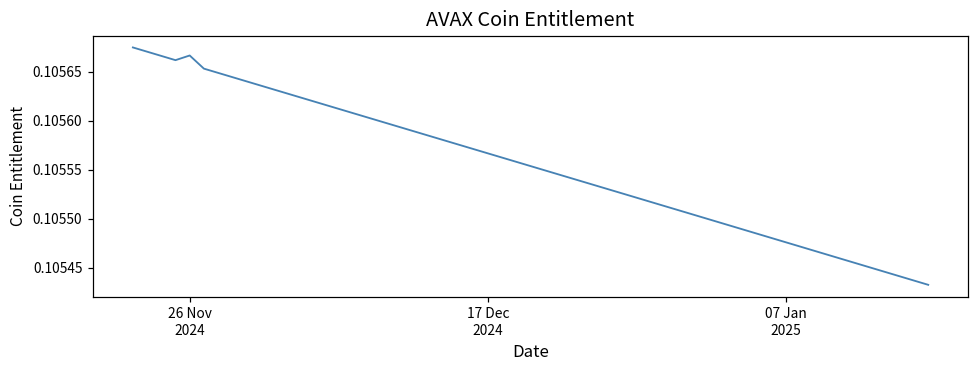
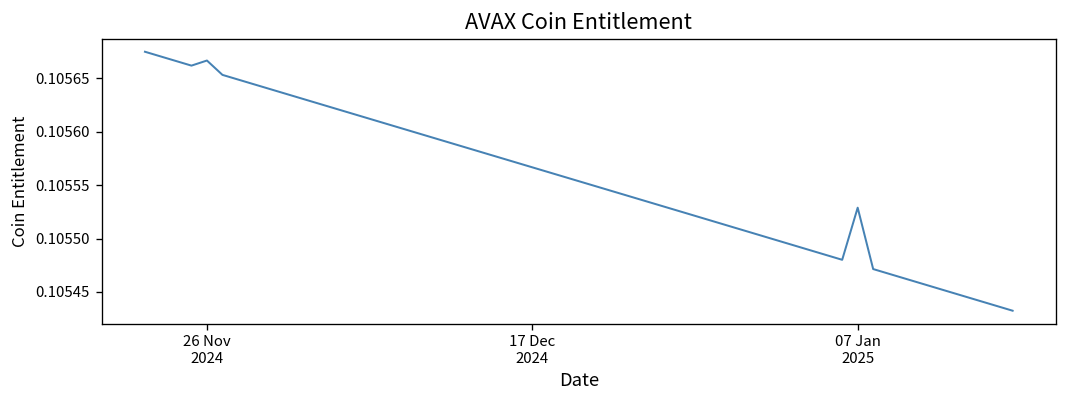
  {
    "26 Nov 2024": 0.10567,
    "17 Dec 2024": 0.10557,
-   "07 Jan 2025": 0.10548
+   "07 Jan 2025": 0.10553
  }
